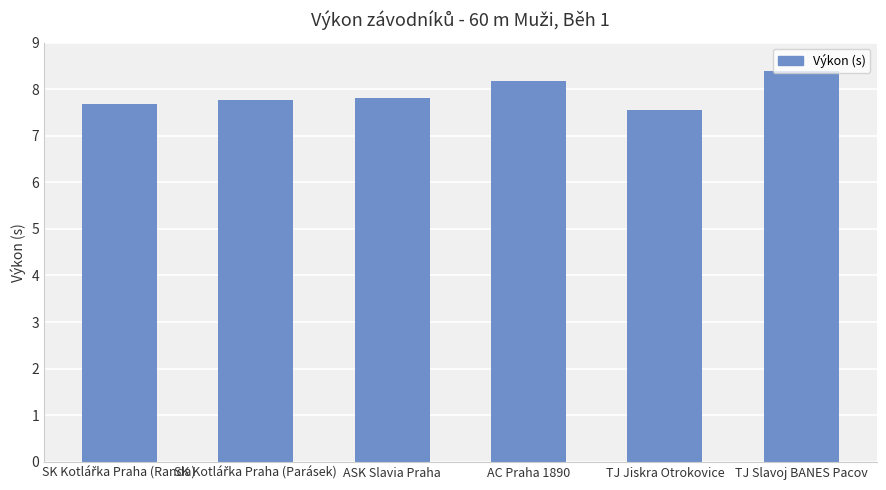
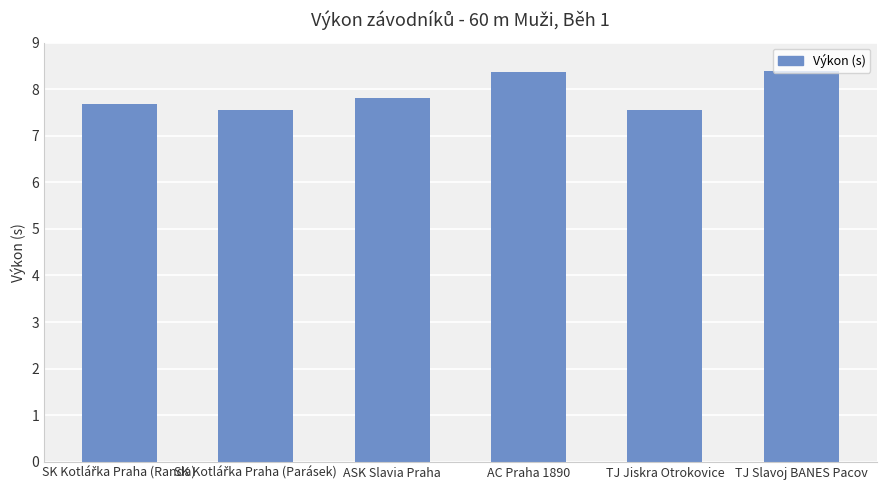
  {
    "SK Kotlářka Praha (Randa)": 7.7,
-   "SK Kotlářka Praha (Parásek)": 7.8,
+   "SK Kotlářka Praha (Parásek)": 7.6,
    "ASK Slavia Praha": 7.8,
-   "AC Praha 1890": 8.2,
+   "AC Praha 1890": 8.4,
    "TJ Jiskra Otrokovice": 7.6
  }
